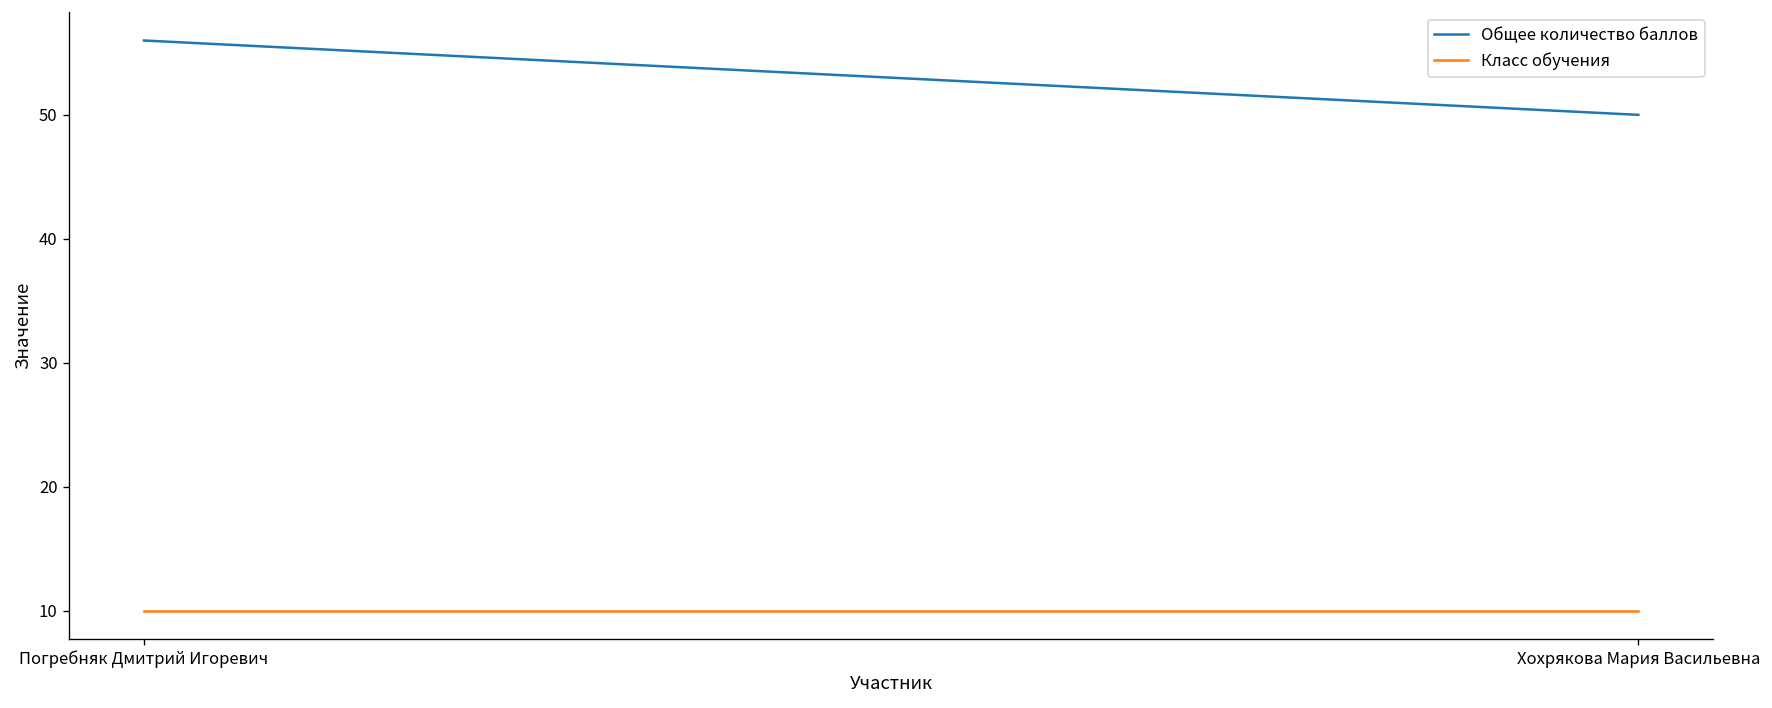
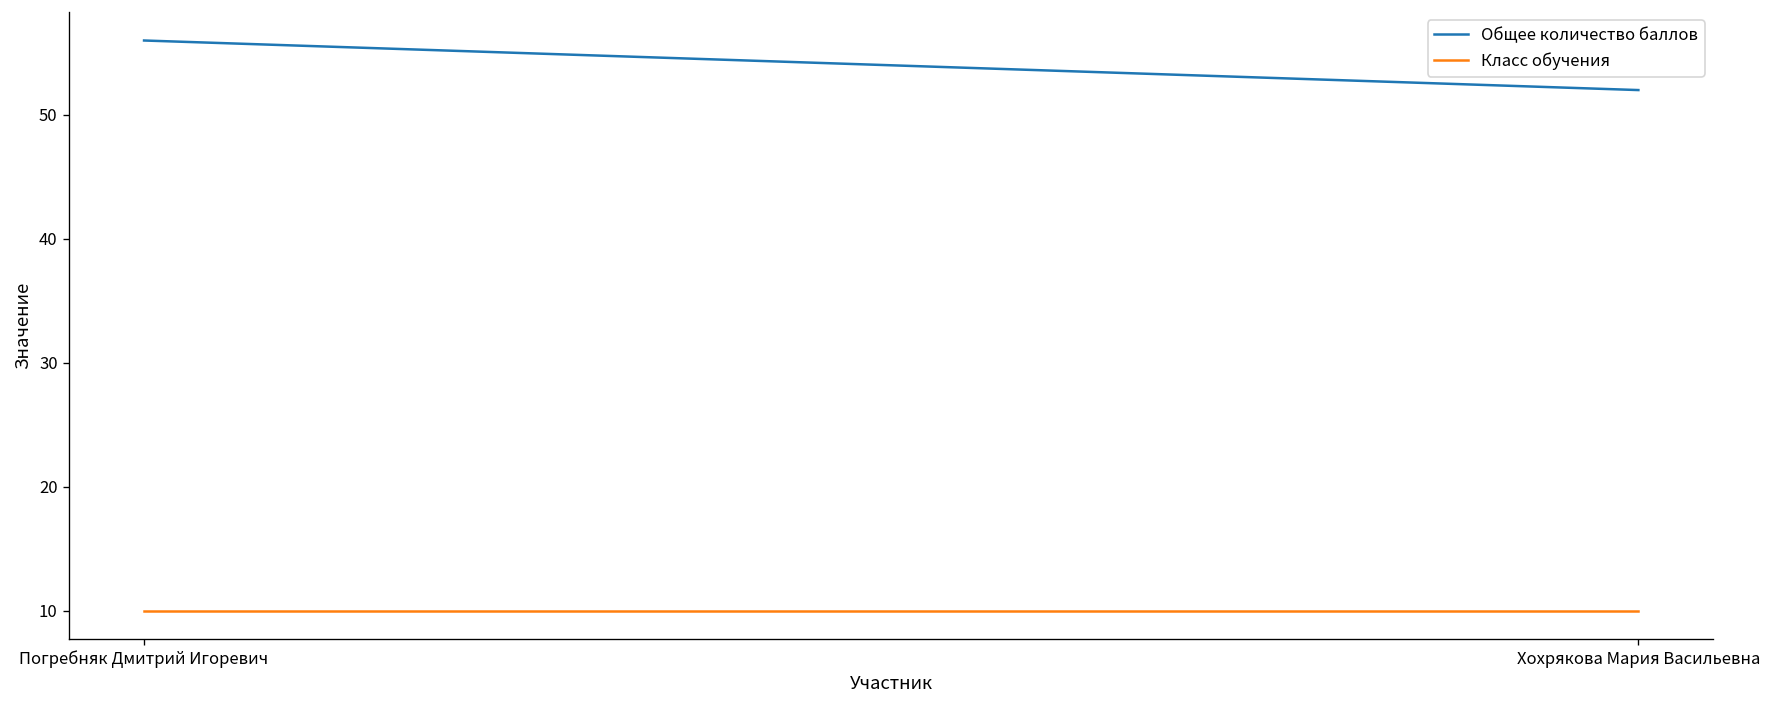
  {
    "Общее количество баллов": {
      "Погребняк Дмитрий Игоревич": 56,
-     "Хохрякова Мария Васильевна": 50
+     "Хохрякова Мария Васильевна": 52
    },
    "Класс обучения": {
      "Погребняк Дмитрий Игоревич": 10,
      "Хохрякова Мария Васильевна": 10
    }
  }
